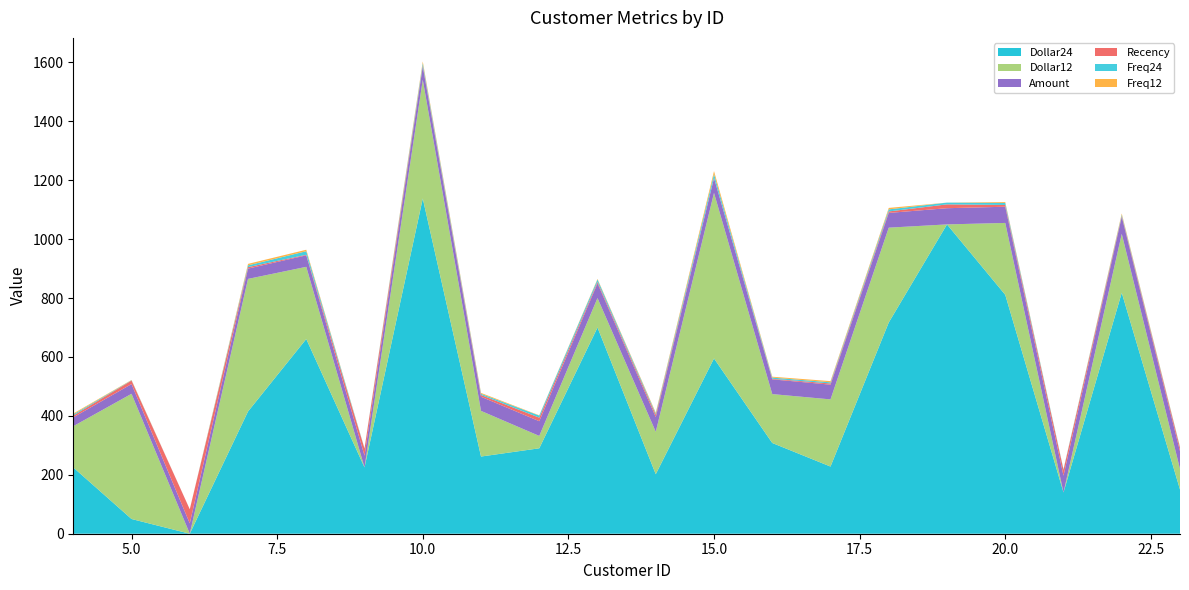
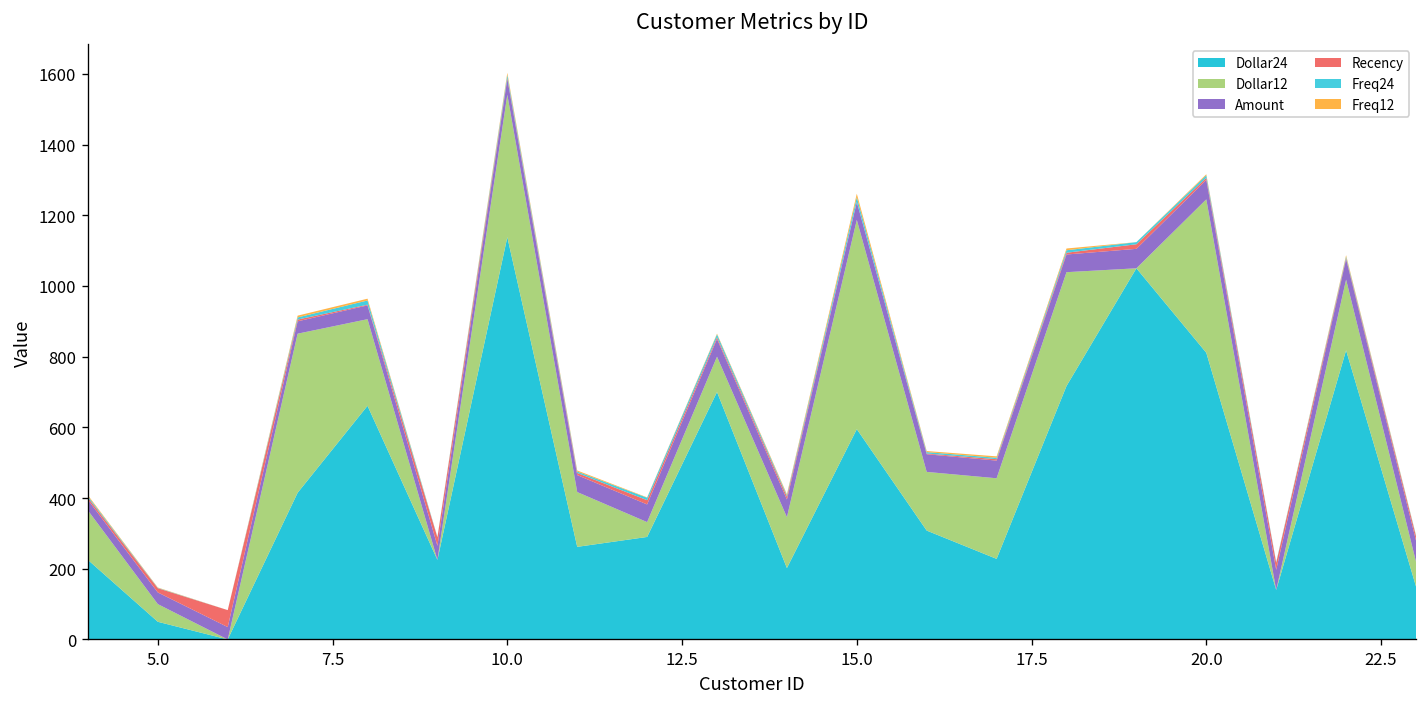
  {
    "Dollar12": {
-     "5.0": 430,
+     "5.0": 50,
      "10.0": 400,
-     "15.0": 560,
-     "20.0": 240
+     "15.0": 590,
+     "20.0": 430
    },
    "Amount": {
      "5.0": 30
    },
    "Freq12": {
      "15.0": 10
    }
  }
